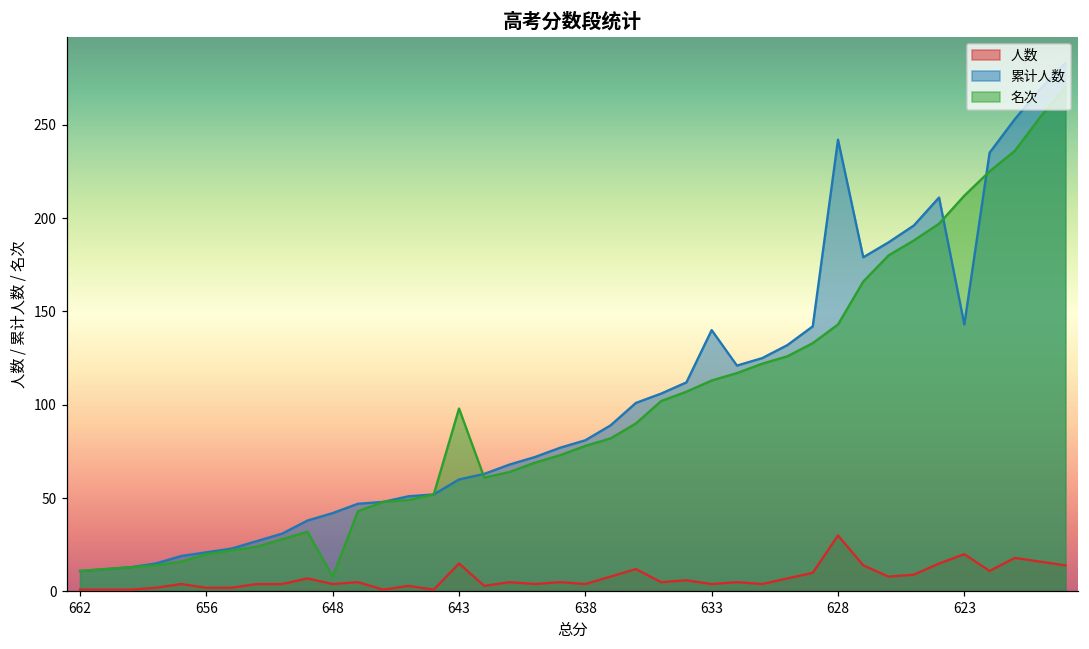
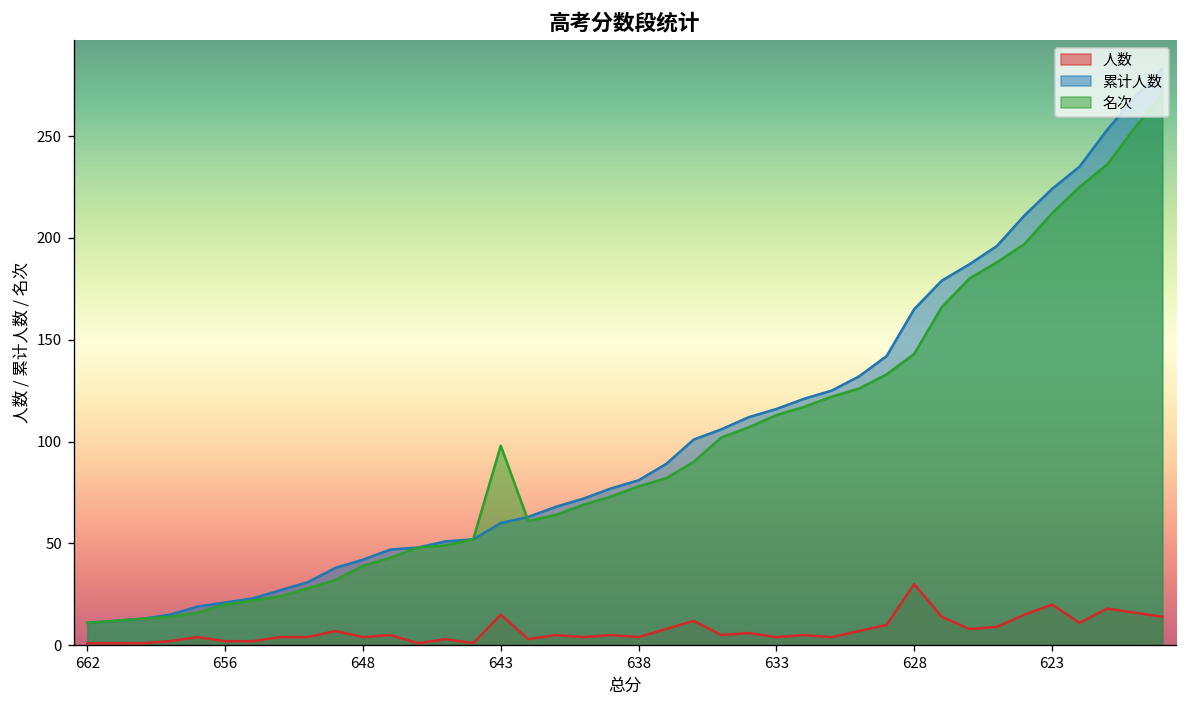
  {
    "人数": {
      "662": 1,
      "656": 2,
      "648": 4,
      "643": 15,
      "638": 4,
      "633": 4,
      "628": 30,
      "623": 20
    },
    "累计人数": {
      "648": 42,
      "643": 60,
      "638": 81,
-     "633": 140,
-     "628": 242,
-     "623": 143
+     "633": 116,
+     "628": 165,
+     "623": 224
    },
    "名次": {
-     "648": 8,
+     "648": 39,
      "643": 98,
      "638": 78,
      "633": 113,
      "628": 143,
      "623": 212
    }
  }
